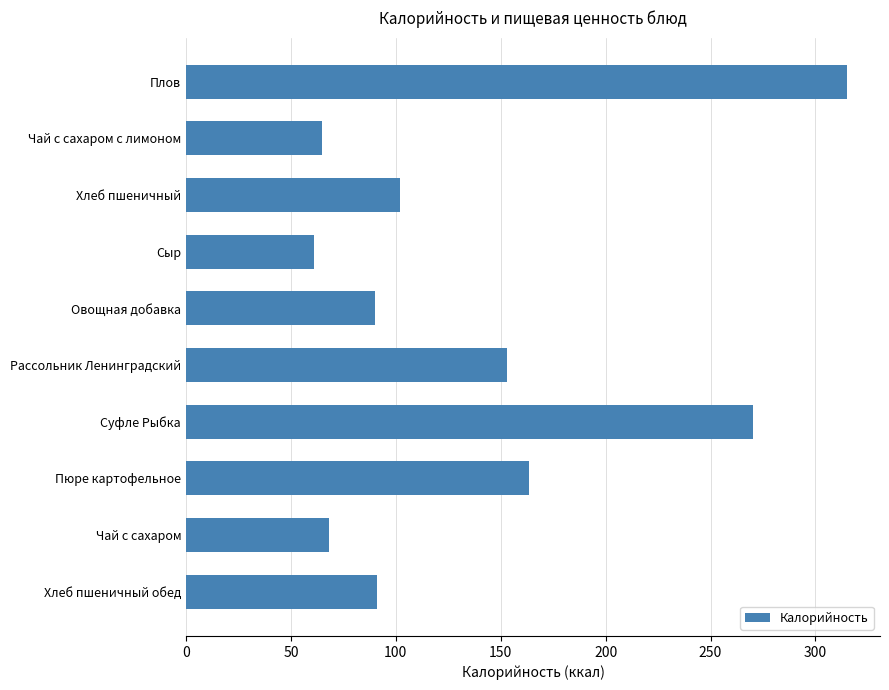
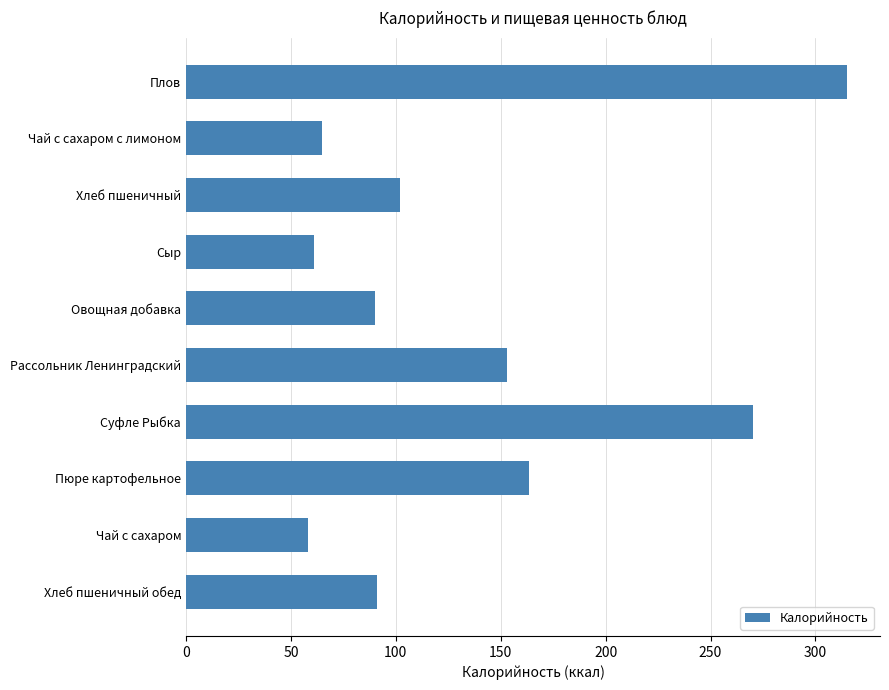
  {
    "Плов": 315,
    "Чай с сахаром с лимоном": 65,
    "Хлеб пшеничный": 102,
    "Сыр": 61,
    "Овощная добавка": 90,
    "Рассольник Ленинградский": 153,
    "Суфле Рыбка": 270,
    "Пюре картофельное": 164,
-   "Чай с сахаром": 68,
+   "Чай с сахаром": 58,
    "Хлеб пшеничный обед": 91
  }
